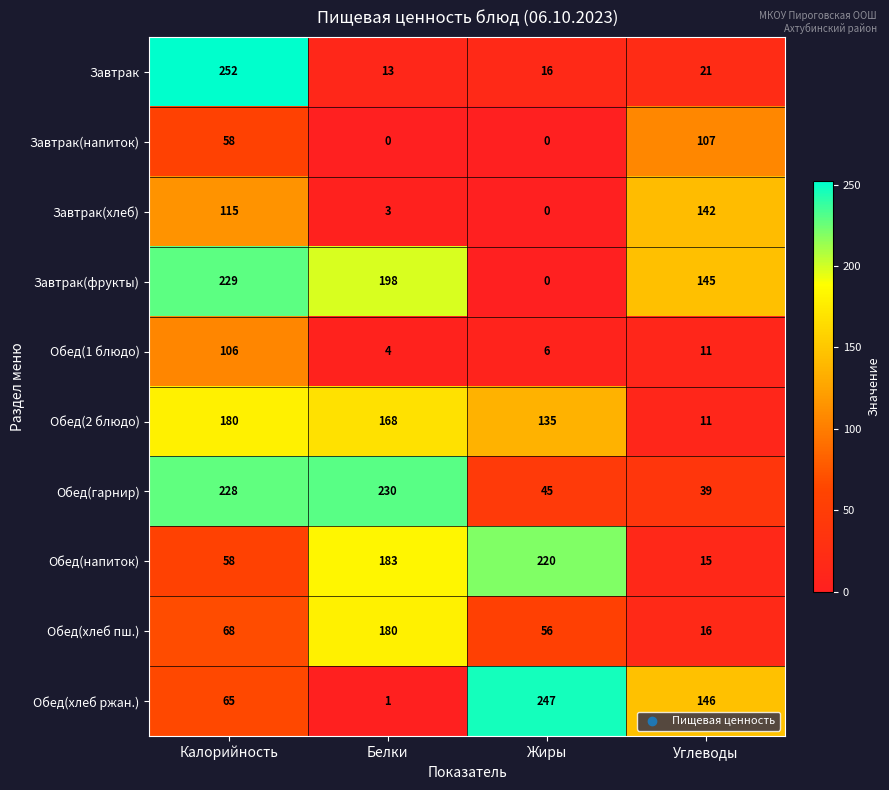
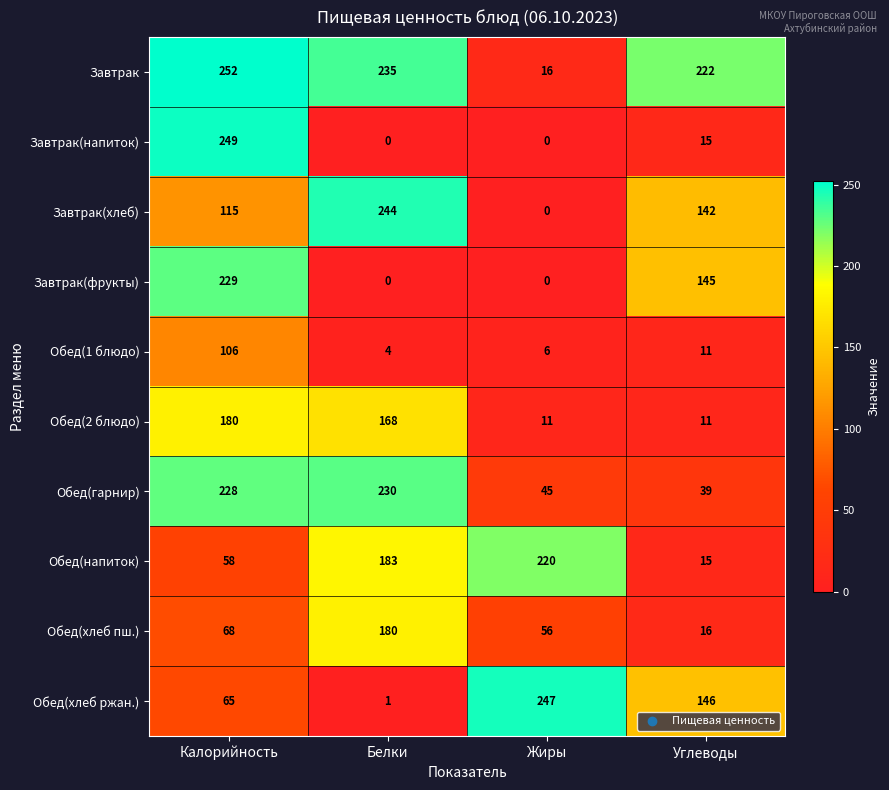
  {
    "Завтрак": {
      "Калорийность": 252,
-     "Белки": 13,
+     "Белки": 235,
      "Жиры": 16,
-     "Углеводы": 21
+     "Углеводы": 222
    },
    "Завтрак(напиток)": {
-     "Калорийность": 58,
+     "Калорийность": 249,
      "Белки": 0,
      "Жиры": 0,
-     "Углеводы": 107
+     "Углеводы": 15
    },
    "Завтрак(хлеб)": {
      "Калорийность": 115,
-     "Белки": 3,
+     "Белки": 244,
      "Жиры": 0,
      "Углеводы": 142
    },
    "Завтрак(фрукты)": {
      "Калорийность": 229,
-     "Белки": 198,
+     "Белки": 0,
      "Жиры": 0,
      "Углеводы": 145
    },
    "Обед(1 блюдо)": {
      "Калорийность": 106,
      "Белки": 4,
      "Жиры": 6,
      "Углеводы": 11
    },
    "Обед(2 блюдо)": {
      "Калорийность": 180,
      "Белки": 168,
-     "Жиры": 135,
+     "Жиры": 11,
      "Углеводы": 11
    },
    "Обед(гарнир)": {
      "Калорийность": 228,
      "Белки": 230,
      "Жиры": 45,
      "Углеводы": 39
    },
    "Обед(напиток)": {
      "Калорийность": 58,
      "Белки": 183,
      "Жиры": 220,
      "Углеводы": 15
    },
    "Обед(хлеб пш.)": {
      "Калорийность": 68,
      "Белки": 180,
      "Жиры": 56,
      "Углеводы": 16
    },
    "Обед(хлеб ржан.)": {
      "Калорийность": 65,
      "Белки": 1,
      "Жиры": 247,
      "Углеводы": 146
    }
  }
